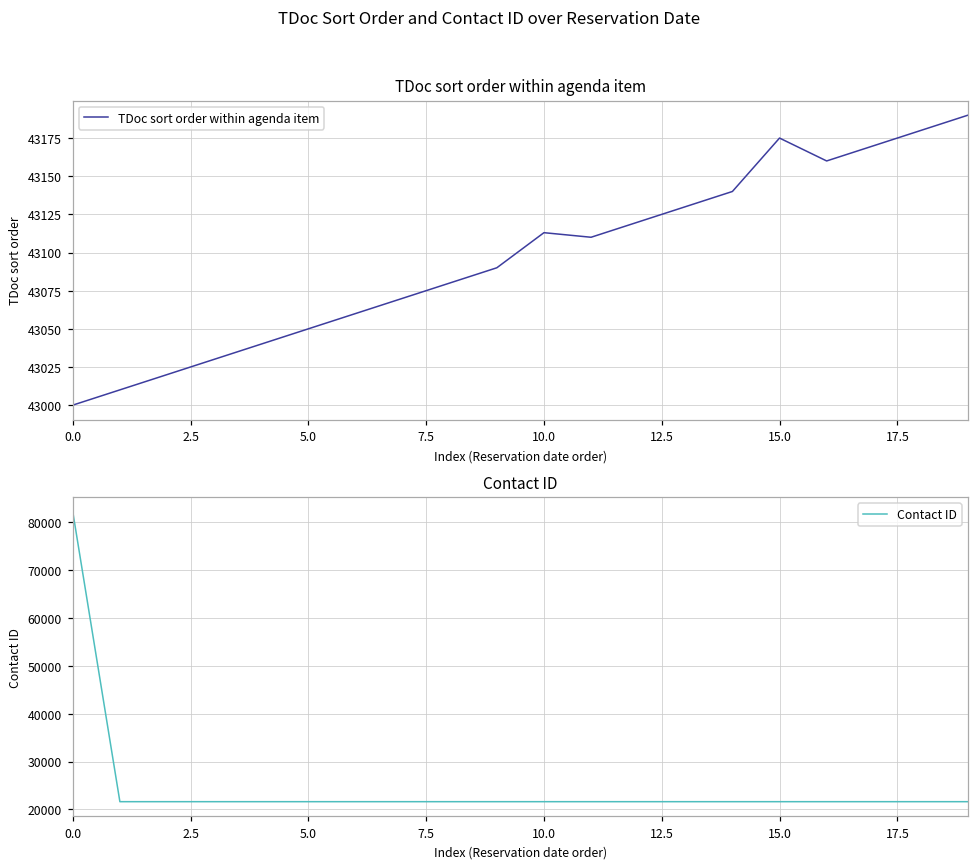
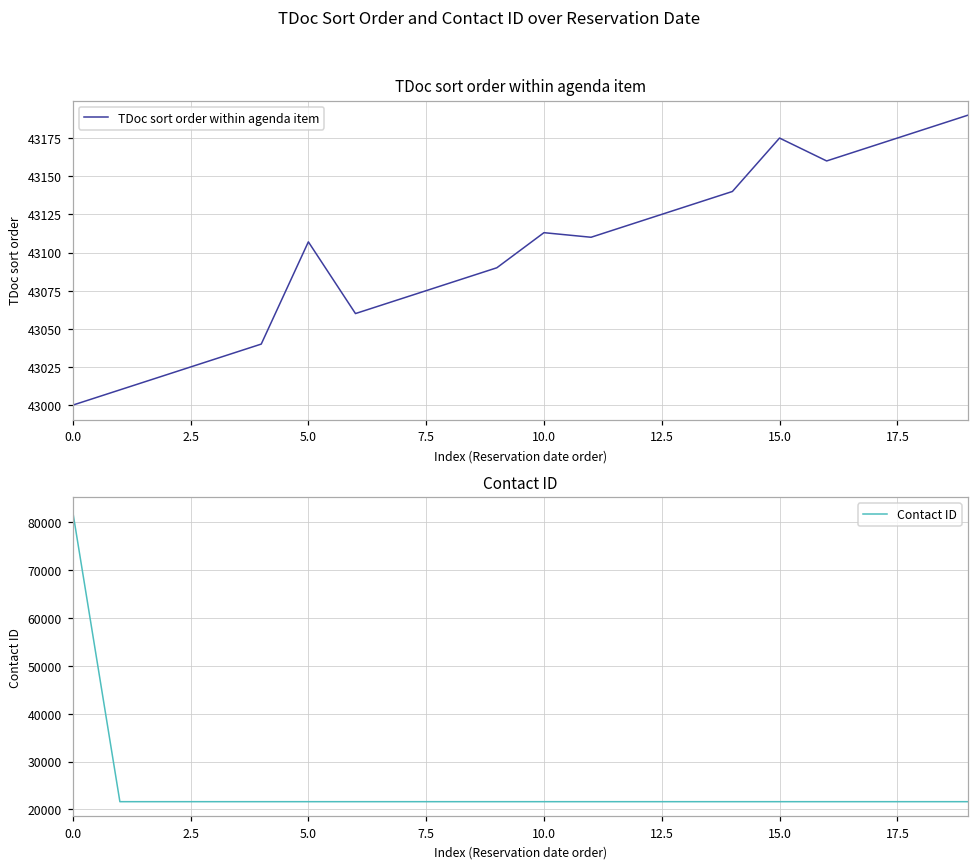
  {
    "TDoc sort order within agenda item": {
      "0.0": 43000,
-     "5.0": 43050,
+     "5.0": 43107,
      "10.0": 43113,
      "15.0": 43175
    },
    "Contact ID": {
      "0.0": 82000,
      "5.0": 22000,
      "10.0": 22000,
      "15.0": 22000
    }
  }
